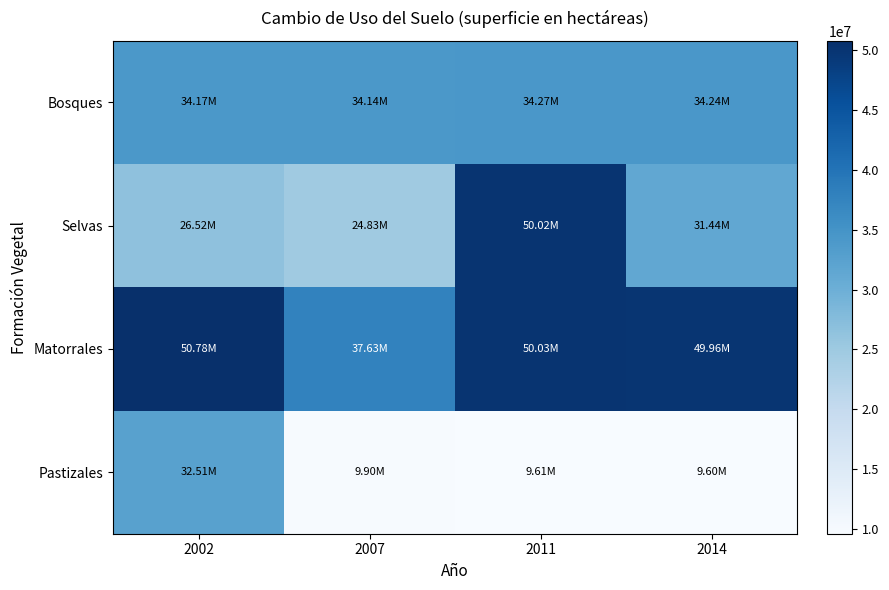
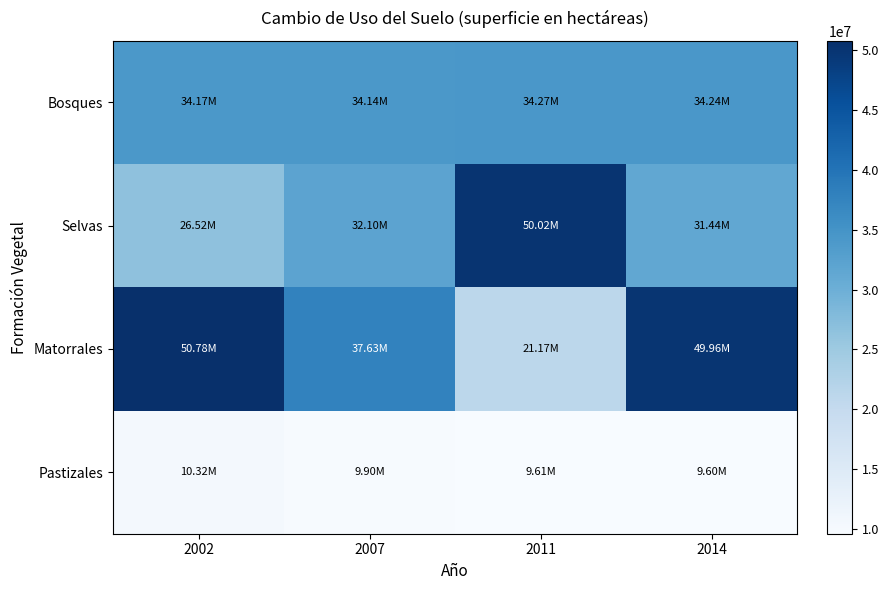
  {
    "Bosques": {
      "2002": "34.17M",
      "2007": "34.14M",
      "2011": "34.27M",
      "2014": "34.24M"
    },
    "Selvas": {
      "2002": "26.52M",
-     "2007": "24.83M",
+     "2007": "32.10M",
      "2011": "50.02M",
      "2014": "31.44M"
    },
    "Matorrales": {
      "2002": "50.78M",
      "2007": "37.63M",
-     "2011": "50.03M",
+     "2011": "21.17M",
      "2014": "49.96M"
    },
    "Pastizales": {
-     "2002": "32.51M",
+     "2002": "10.32M",
      "2007": "9.90M",
      "2011": "9.61M",
      "2014": "9.60M"
    }
  }
